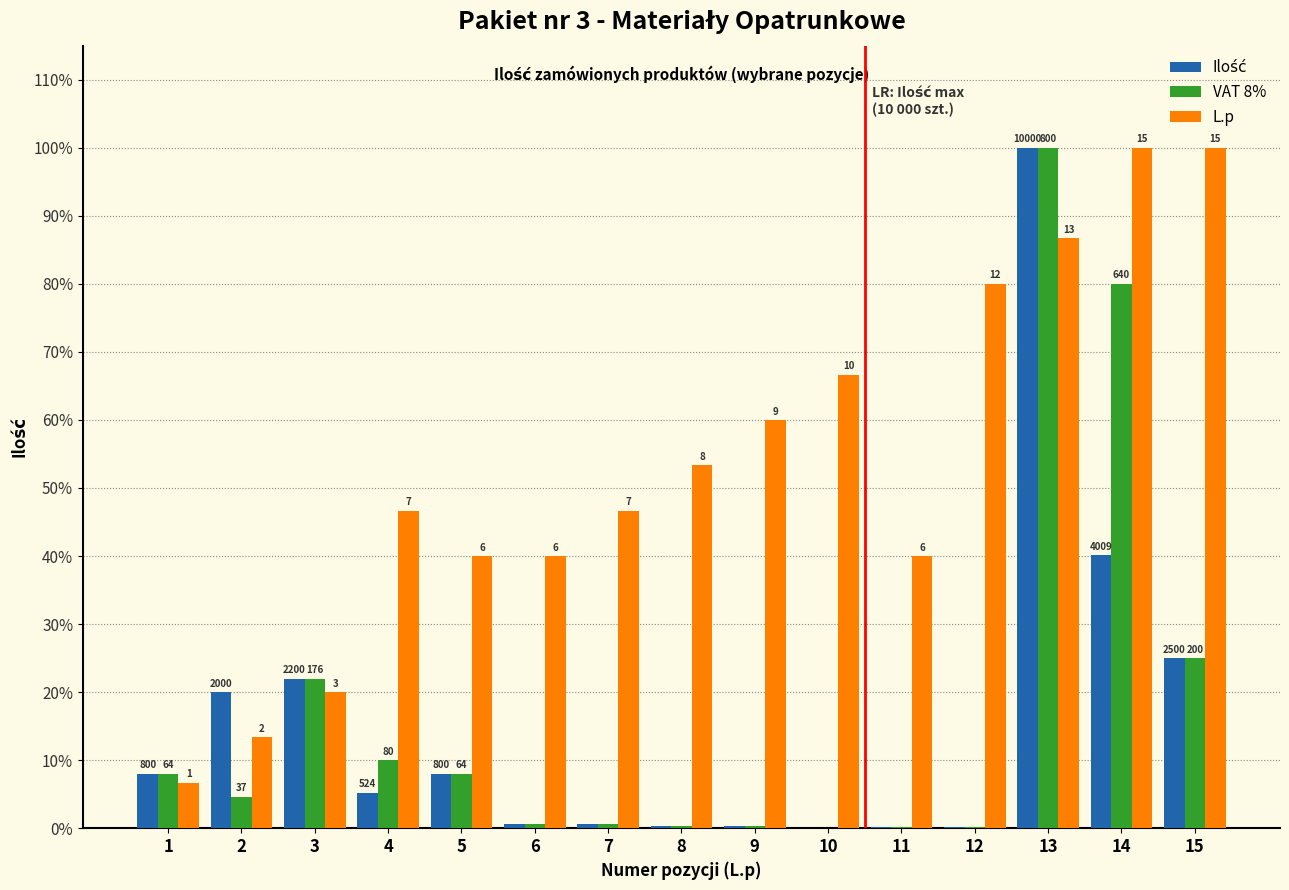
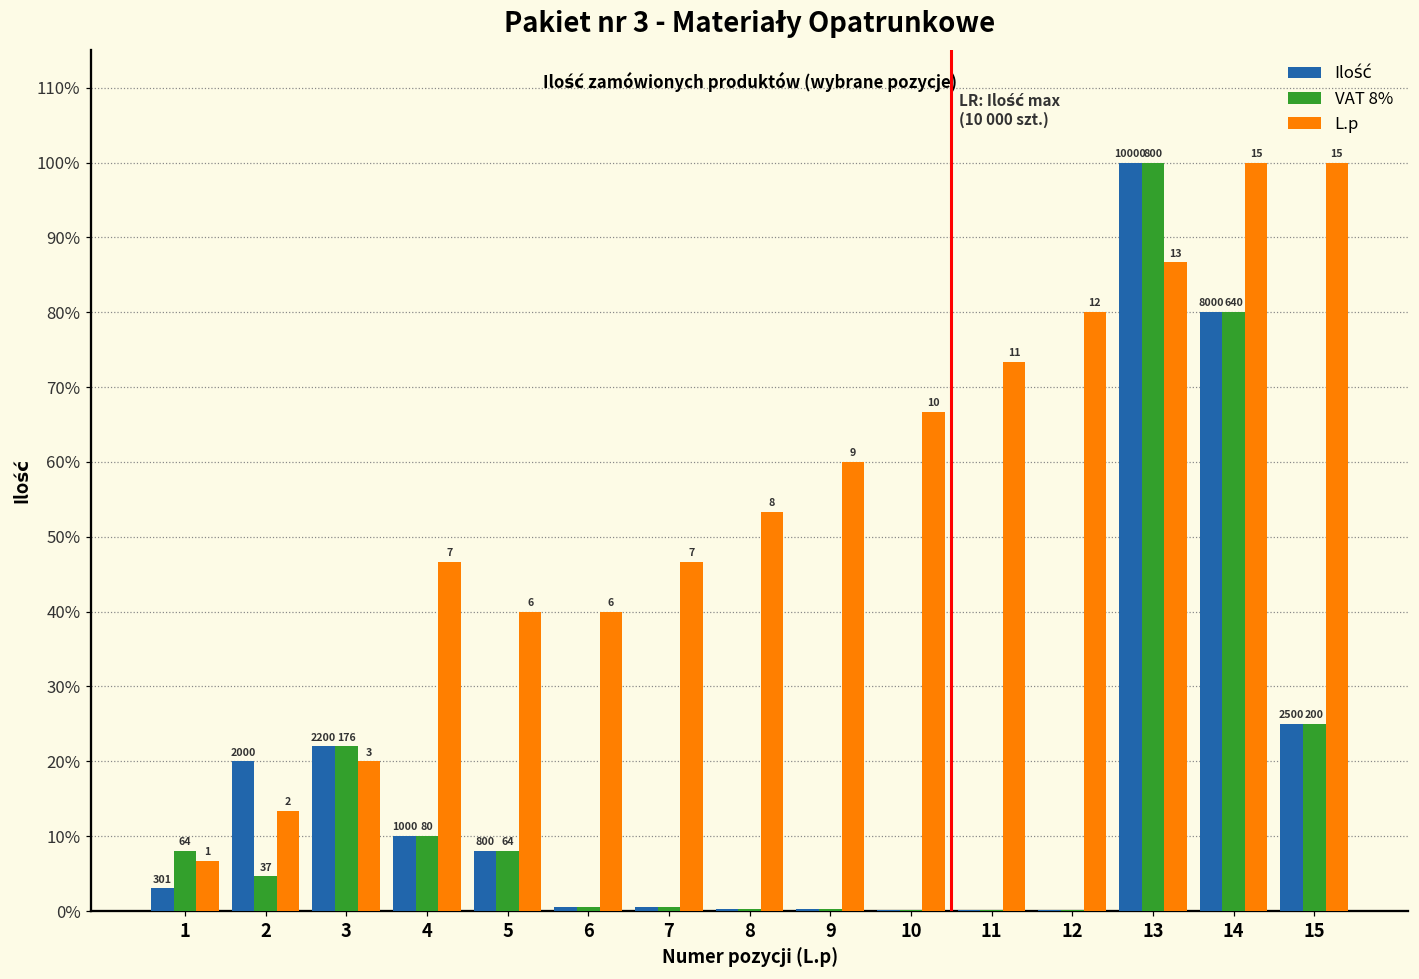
  {
    "Ilość": {
-     "1": "800",
-     "4": "524",
-     "14": "4009"
+     "1": "301",
+     "4": "1000",
+     "14": "8000"
    },
    "VAT 8%": {
      "6": "1%",
      "7": "1%"
    },
    "L.p": {
-     "11": "6"
+     "11": "11"
    }
  }
